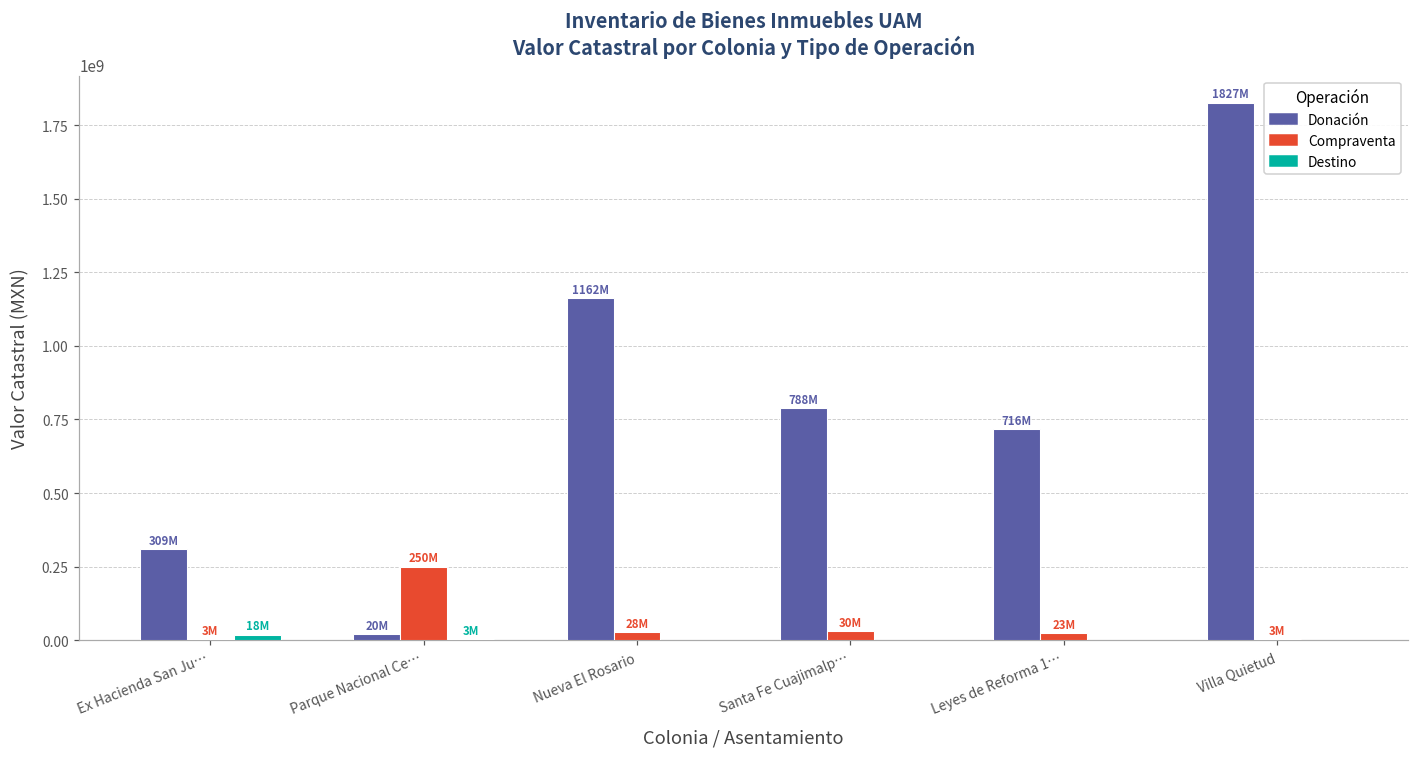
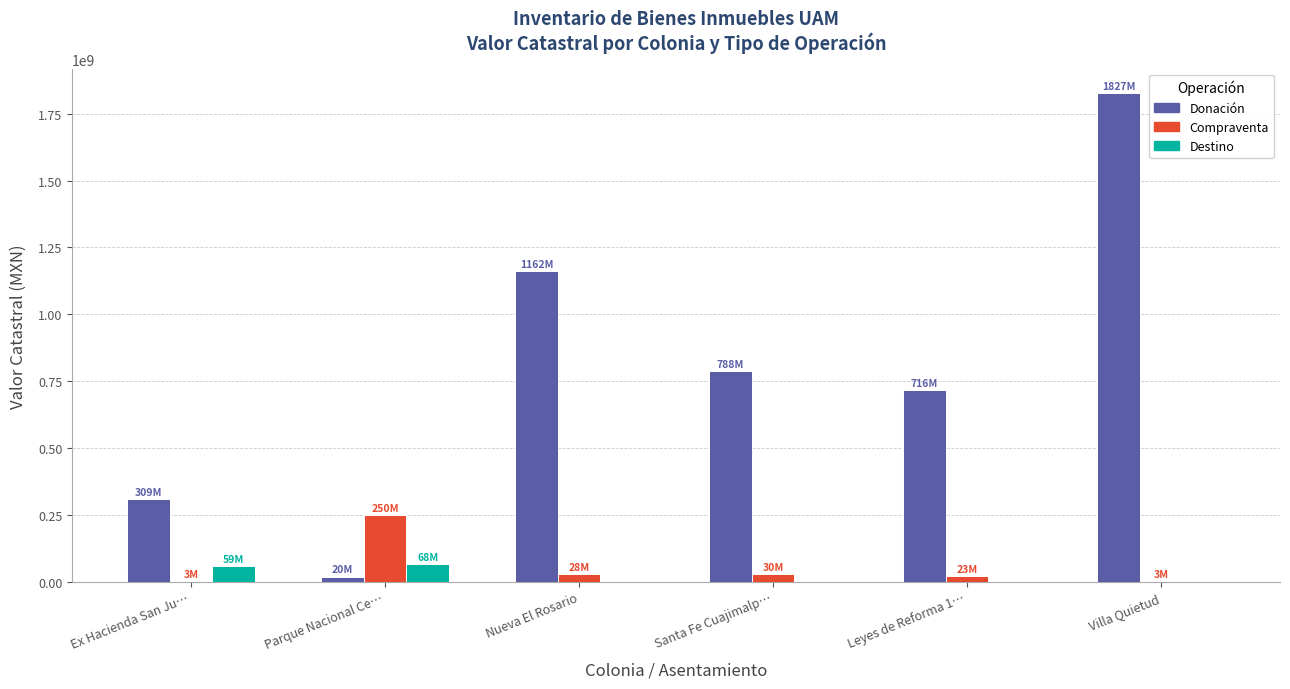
  {
    "Donación": {
      "Ex Hacienda San Ju…": "309M",
      "Parque Nacional Ce…": "20M",
      "Nueva El Rosario": "1162M",
      "Santa Fe Cuajimalp…": "788M",
      "Leyes de Reforma 1…": "716M",
      "Villa Quietud": "1827M"
    },
    "Compraventa": {
      "Ex Hacienda San Ju…": "3M",
      "Parque Nacional Ce…": "250M",
      "Nueva El Rosario": "28M",
      "Santa Fe Cuajimalp…": "30M",
      "Leyes de Reforma 1…": "23M",
      "Villa Quietud": "3M"
    },
    "Destino": {
-     "Ex Hacienda San Ju…": "18M",
-     "Parque Nacional Ce…": "3M"
+     "Ex Hacienda San Ju…": "59M",
+     "Parque Nacional Ce…": "68M"
    }
  }
